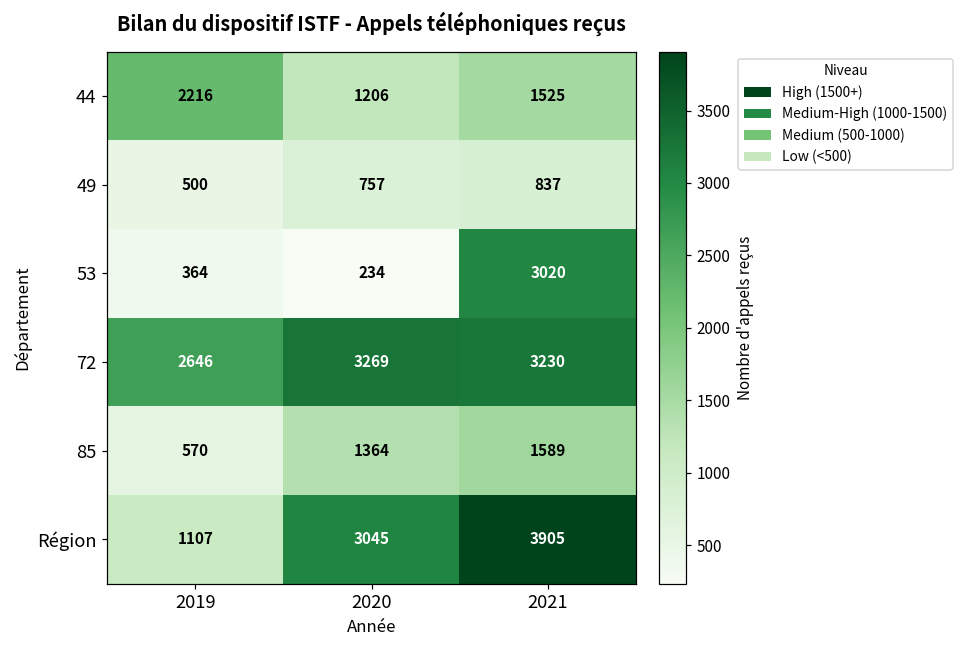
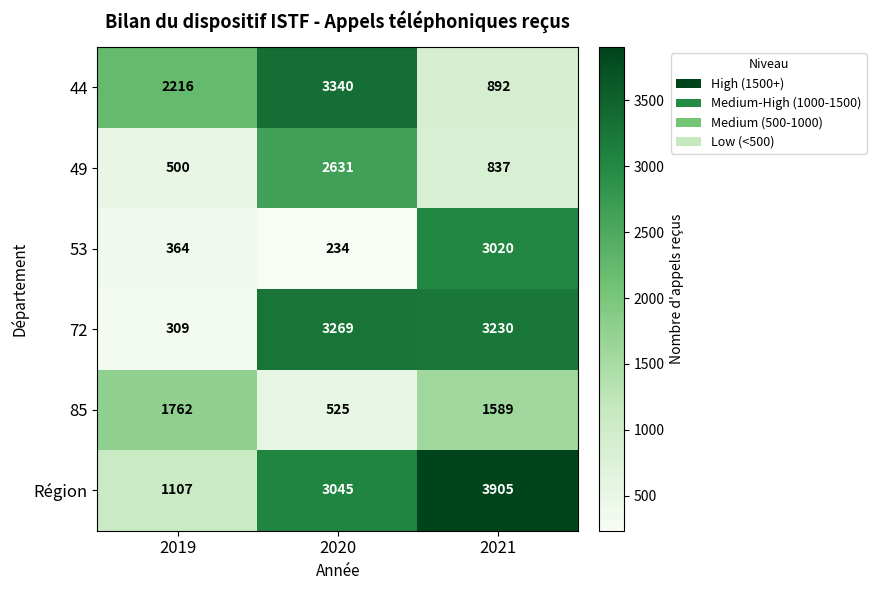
  {
    "44": {
      "2019": 2216,
-     "2020": 1206,
-     "2021": 1525
+     "2020": 3340,
+     "2021": 892
    },
    "49": {
      "2019": 500,
-     "2020": 757,
+     "2020": 2631,
      "2021": 837
    },
    "53": {
      "2019": 364,
      "2020": 234,
      "2021": 3020
    },
    "72": {
-     "2019": 2646,
+     "2019": 309,
      "2020": 3269,
      "2021": 3230
    },
    "85": {
-     "2019": 570,
-     "2020": 1364,
+     "2019": 1762,
+     "2020": 525,
      "2021": 1589
    },
    "Région": {
      "2019": 1107,
      "2020": 3045,
      "2021": 3905
    }
  }
